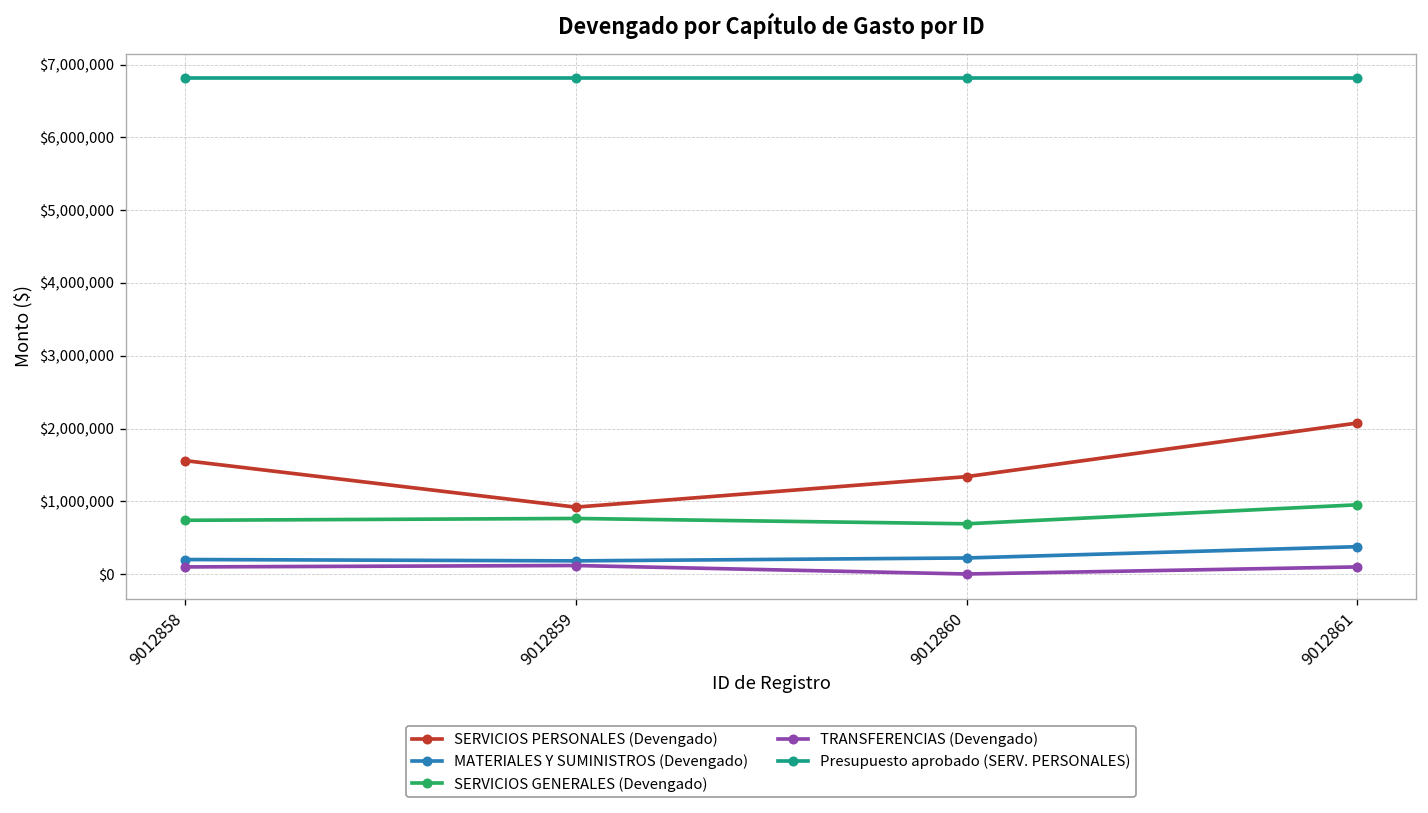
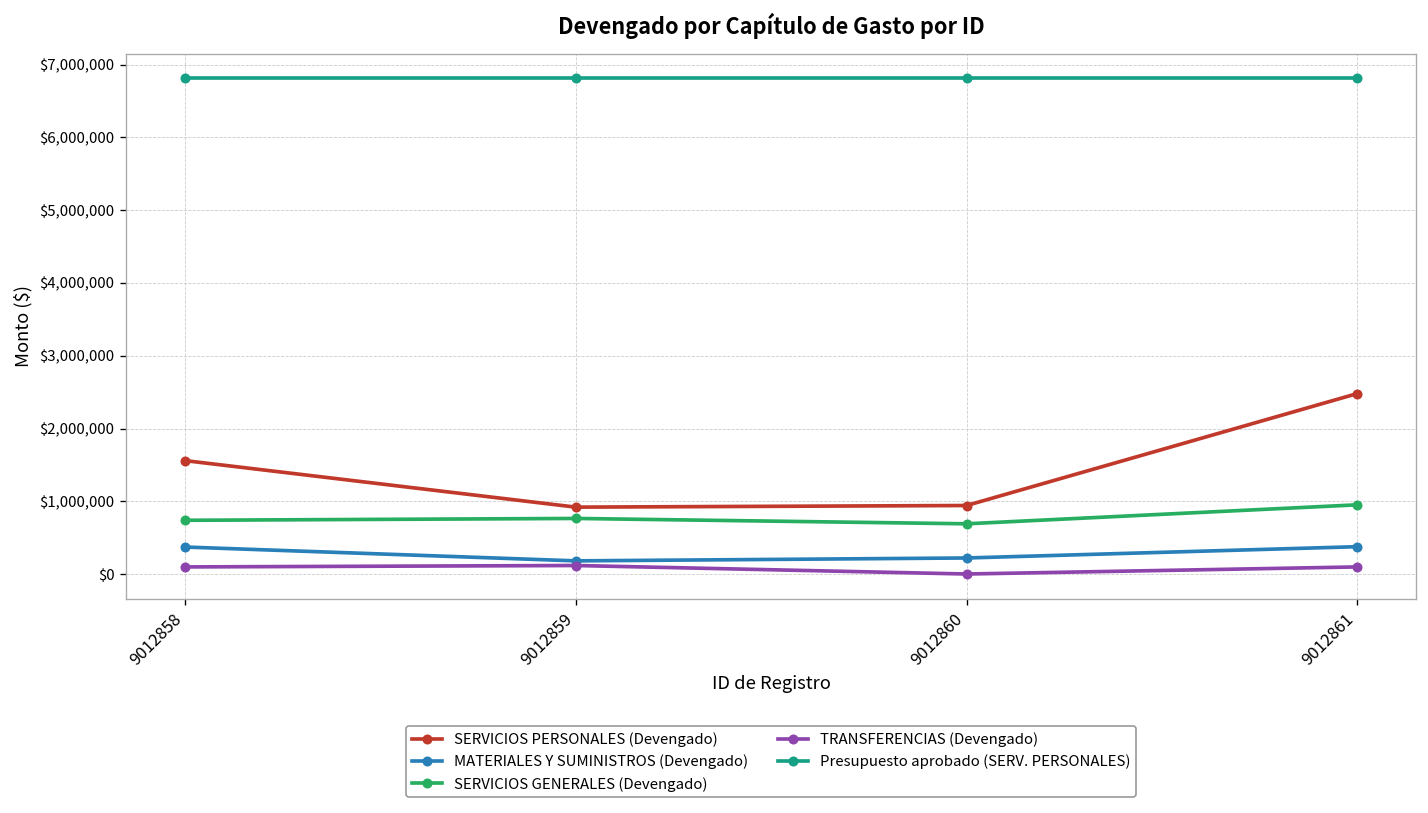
  {
    "SERVICIOS PERSONALES (Devengado)": {
      "9012858": "$1,600,000",
      "9012859": "$900,000",
-     "9012860": "$1,300,000",
-     "9012861": "$2,100,000"
+     "9012860": "$900,000",
+     "9012861": "$2,500,000"
    },
    "MATERIALES Y SUMINISTROS (Devengado)": {
-     "9012858": "$200,000",
+     "9012858": "$400,000",
      "9012859": "$200,000",
      "9012860": "$200,000",
      "9012861": "$400,000"
    },
    "TRANSFERENCIAS (Devengado)": {
      "9012858": "$100,000",
      "9012859": "$100,000",
      "9012860": "$0",
      "9012861": "$100,000"
    }
  }
